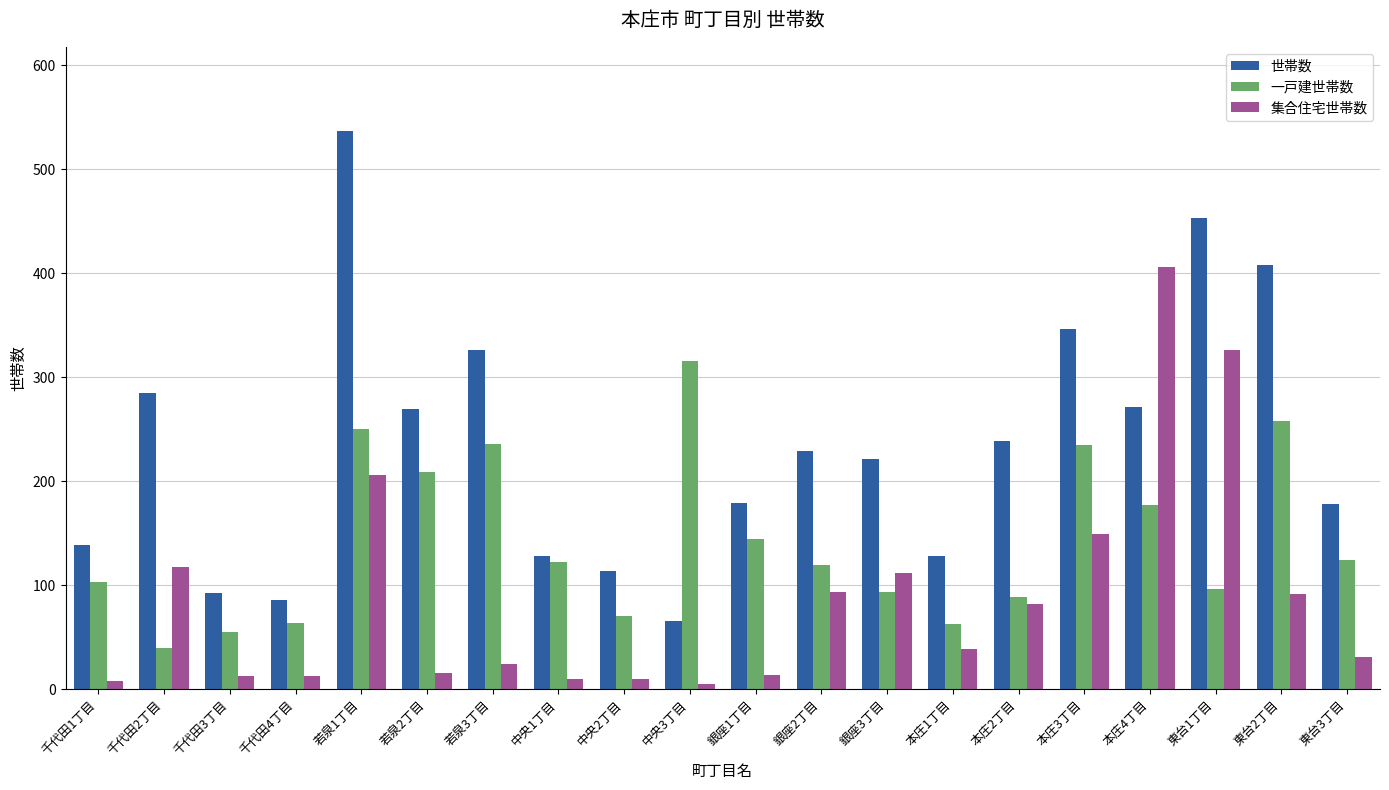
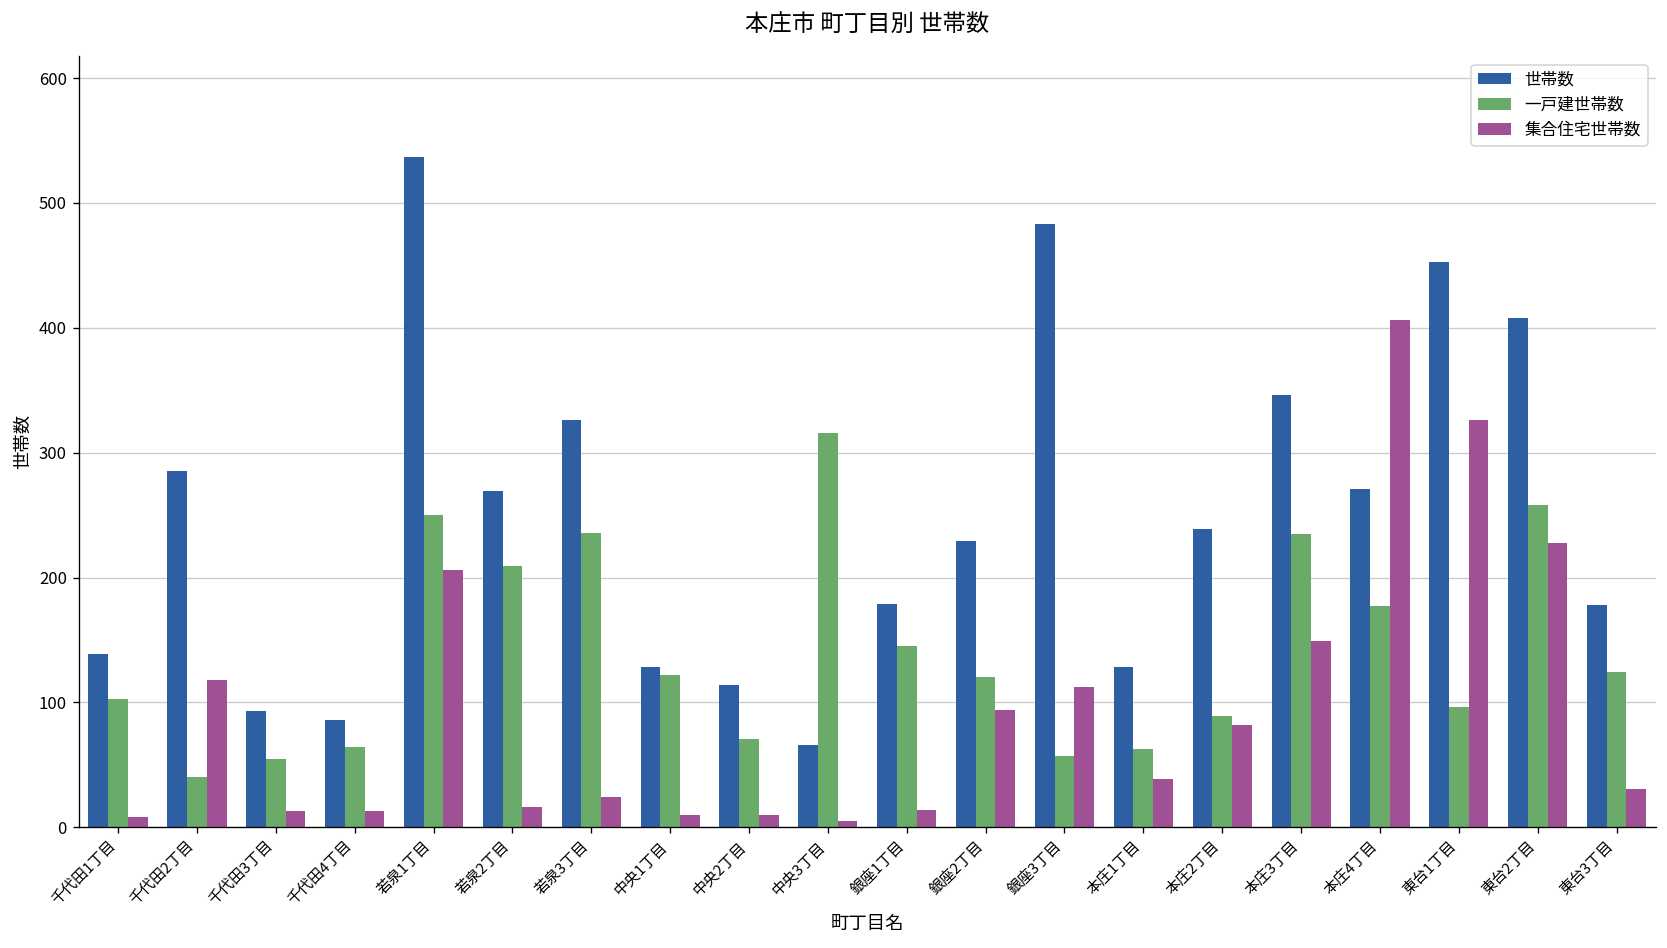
  {
    "世帯数": {
      "千代田1丁目": 139,
      "千代田2丁目": 285,
      "千代田3丁目": 93,
      "千代田4丁目": 86,
      "若泉1丁目": 537,
      "若泉2丁目": 269,
      "若泉3丁目": 326,
      "中央1丁目": 128,
      "中央2丁目": 114,
      "中央3丁目": 66,
      "銀座1丁目": 179,
      "銀座2丁目": 229,
-     "銀座3丁目": 221,
+     "銀座3丁目": 483,
      "本庄1丁目": 128,
      "本庄2丁目": 239,
      "本庄3丁目": 346,
      "本庄4丁目": 271,
      "東台1丁目": 453,
      "東台2丁目": 408,
      "東台3丁目": 178
    },
    "一戸建世帯数": {
      "千代田1丁目": 103,
      "千代田2丁目": 40,
      "千代田3丁目": 55,
      "千代田4丁目": 64,
      "若泉1丁目": 250,
      "若泉2丁目": 209,
      "若泉3丁目": 236,
      "中央1丁目": 122,
      "中央2丁目": 71,
      "中央3丁目": 316,
      "銀座1丁目": 145,
      "銀座2丁目": 120,
-     "銀座3丁目": 94,
+     "銀座3丁目": 57,
      "本庄1丁目": 63,
      "本庄2丁目": 89,
      "本庄3丁目": 235,
      "本庄4丁目": 177,
      "東台1丁目": 96,
      "東台2丁目": 258,
      "東台3丁目": 124
    },
    "集合住宅世帯数": {
      "千代田1丁目": 8,
      "千代田2丁目": 118,
      "千代田3丁目": 13,
      "千代田4丁目": 13,
      "若泉1丁目": 206,
      "若泉2丁目": 16,
      "若泉3丁目": 24,
      "中央1丁目": 10,
      "中央2丁目": 10,
      "中央3丁目": 5,
      "銀座1丁目": 14,
      "銀座2丁目": 94,
      "銀座3丁目": 112,
      "本庄1丁目": 39,
      "本庄2丁目": 82,
      "本庄3丁目": 149,
      "本庄4丁目": 406,
      "東台1丁目": 326,
-     "東台2丁目": 92,
+     "東台2丁目": 228,
      "東台3丁目": 31
    }
  }
